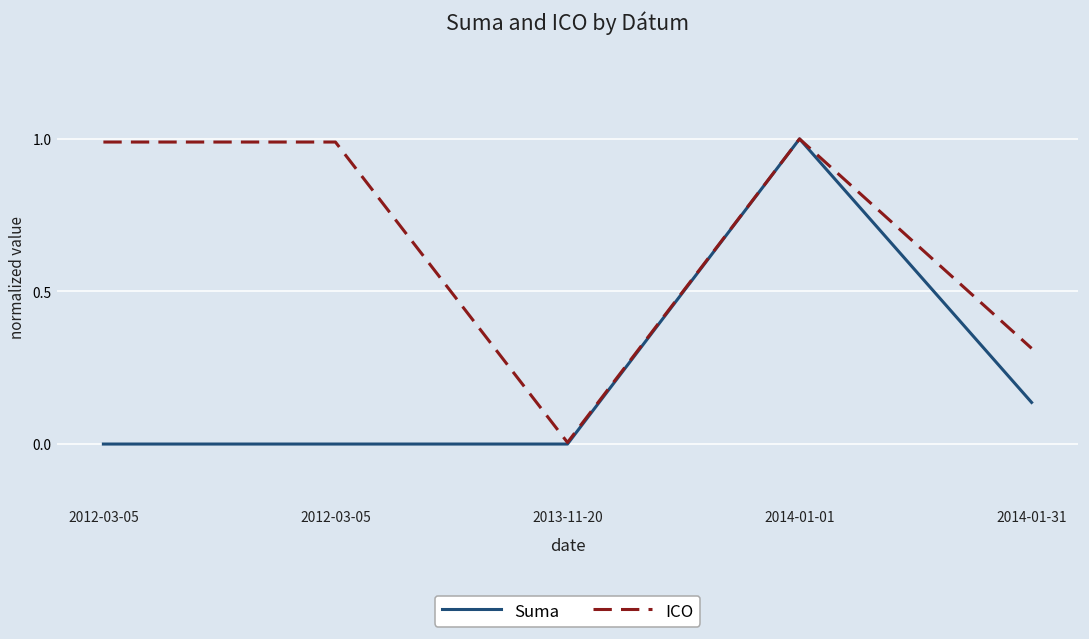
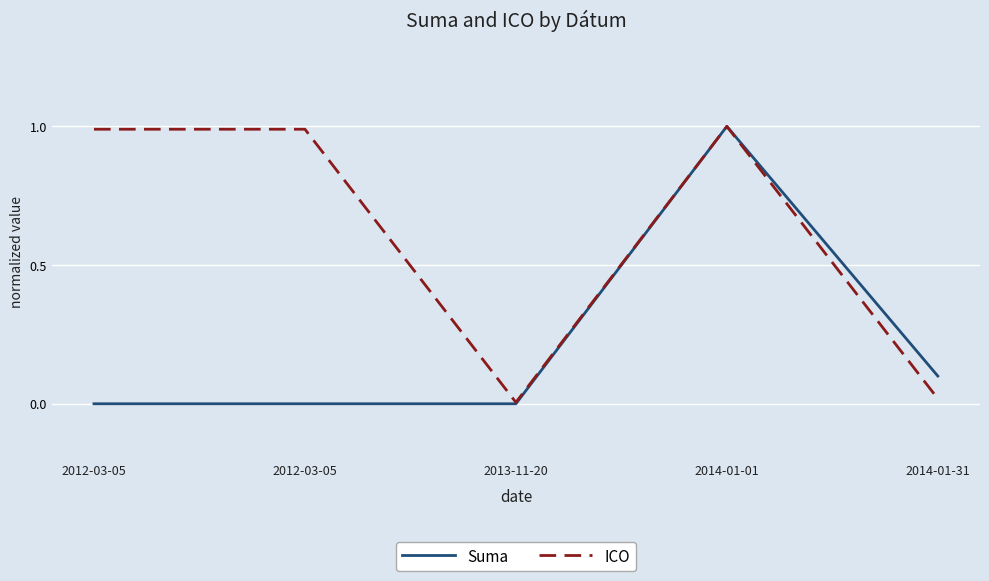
  {
    "Suma": {
-     "2014-01-31": 0.14
+     "2014-01-31": 0.10
    },
    "ICO": {
-     "2014-01-31": 0.31
+     "2014-01-31": 0.02
    }
  }
